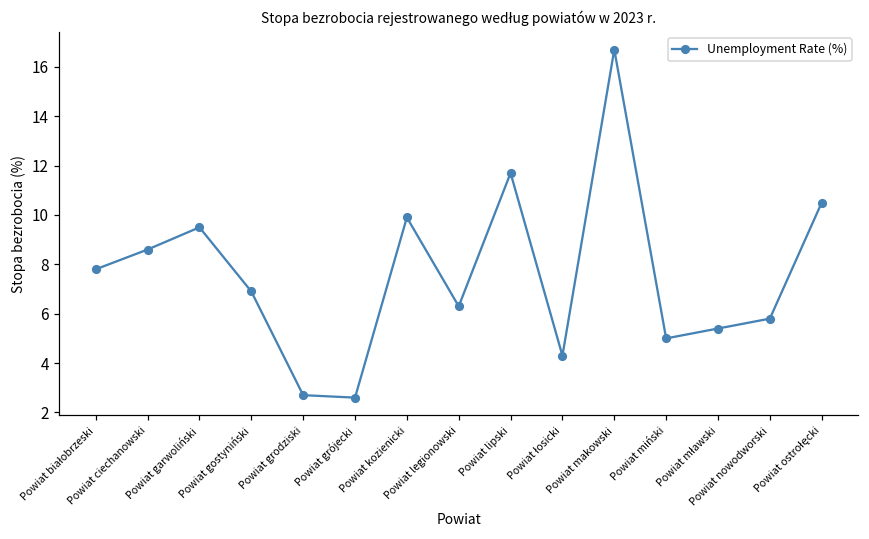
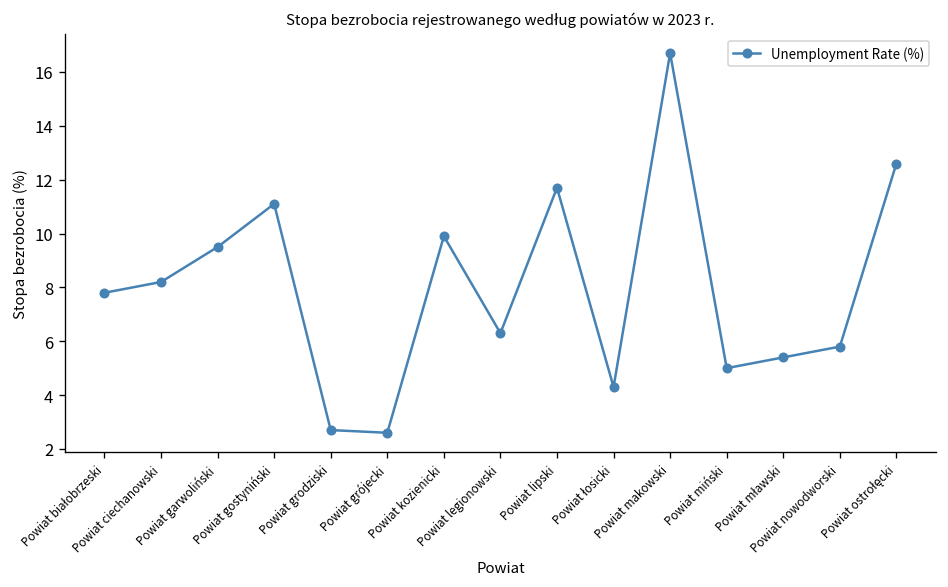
  {
    "Powiat białobrzeski": 7.8,
-   "Powiat ciechanowski": 8.6,
+   "Powiat ciechanowski": 8.2,
    "Powiat garwoliński": 9.5,
-   "Powiat gostyniński": 6.9,
+   "Powiat gostyniński": 11.1,
    "Powiat grodziski": 2.7,
    "Powiat grójecki": 2.6,
    "Powiat kozienicki": 9.9,
    "Powiat legionowski": 6.3,
    "Powiat lipski": 11.7,
    "Powiat łosicki": 4.3,
    "Powiat makowski": 16.7,
    "Powiat miński": 5.0,
    "Powiat mławski": 5.4,
    "Powiat nowodworski": 5.8,
-   "Powiat ostrołęcki": 10.5
+   "Powiat ostrołęcki": 12.6
  }
